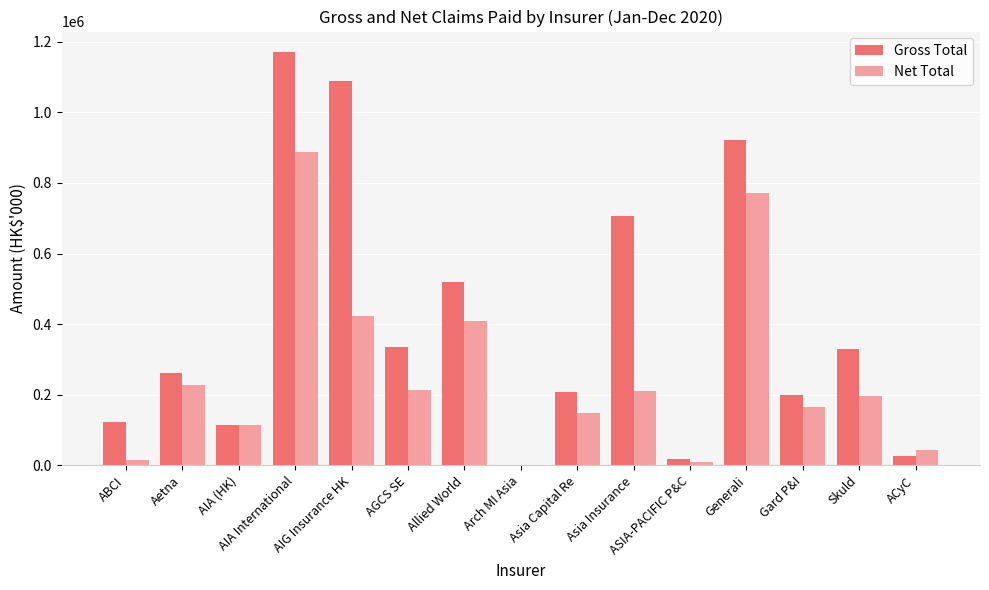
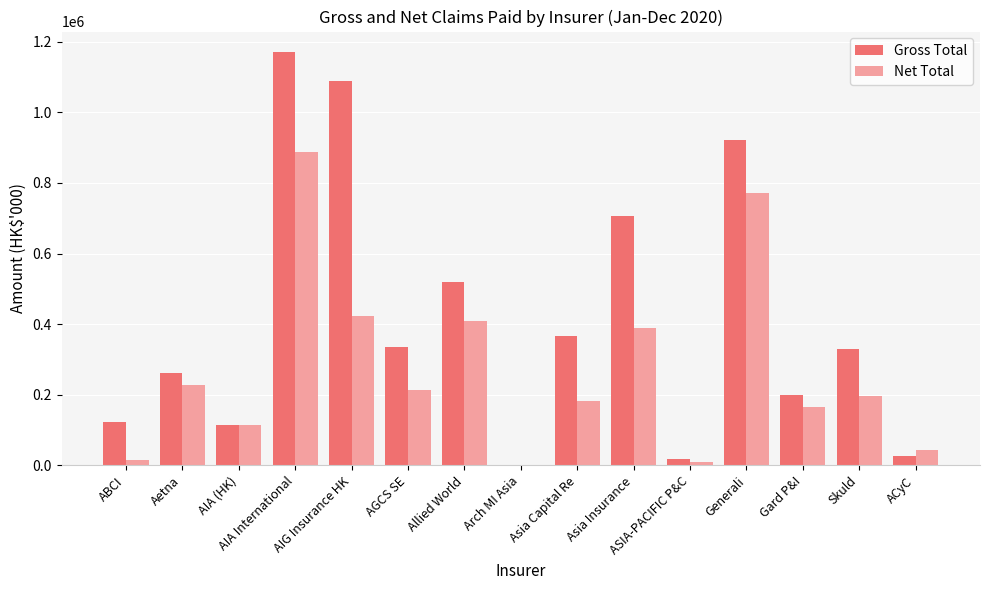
  {
    "Gross Total": {
      "ABCI": 120000,
      "Aetna": 260000,
      "AIA (HK)": 110000,
      "AIA International": 1170000,
      "AIG Insurance HK": 1090000,
      "AGCS SE": 330000,
      "Allied World": 520000,
-     "Asia Capital Re": 210000,
+     "Asia Capital Re": 370000,
      "Asia Insurance": 710000,
      "ASIA-PACIFIC P&C": 20000,
      "Generali": 920000,
      "Gard P&I": 200000,
      "Skuld": 330000,
      "ACyC": 30000
    },
    "Net Total": {
      "ABCI": 20000,
      "Aetna": 230000,
      "AIA (HK)": 110000,
      "AIA International": 890000,
      "AIG Insurance HK": 420000,
      "AGCS SE": 210000,
      "Allied World": 410000,
-     "Asia Capital Re": 150000,
-     "Asia Insurance": 210000,
+     "Asia Capital Re": 180000,
+     "Asia Insurance": 390000,
      "ASIA-PACIFIC P&C": 10000,
      "Generali": 770000,
      "Gard P&I": 170000,
      "Skuld": 200000,
      "ACyC": 40000
    }
  }
